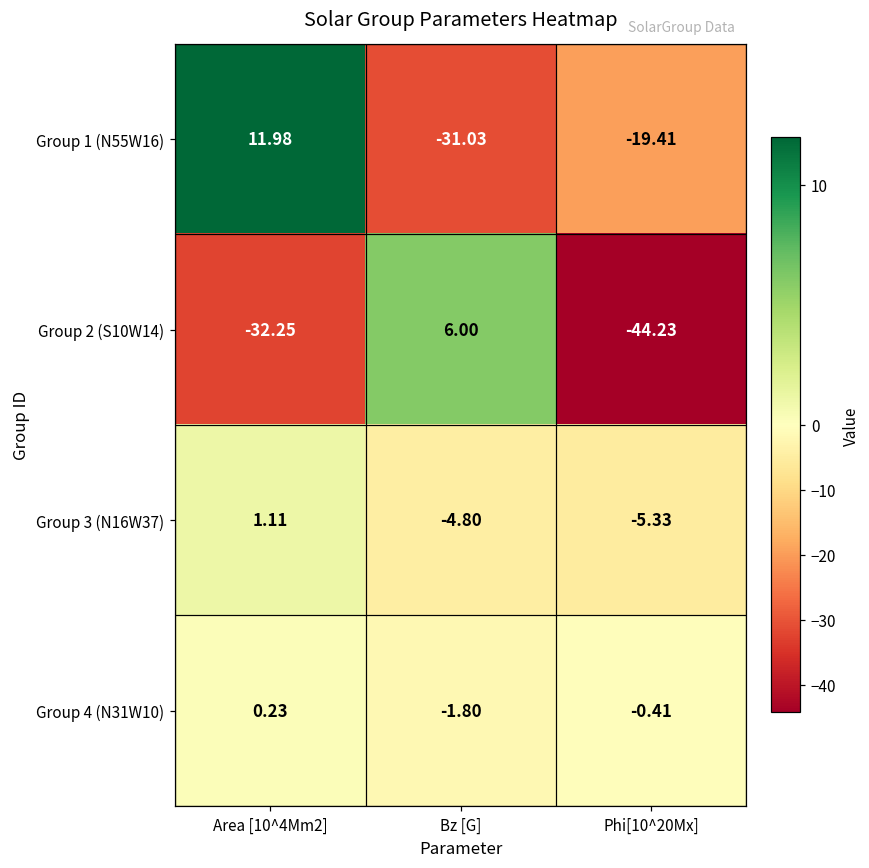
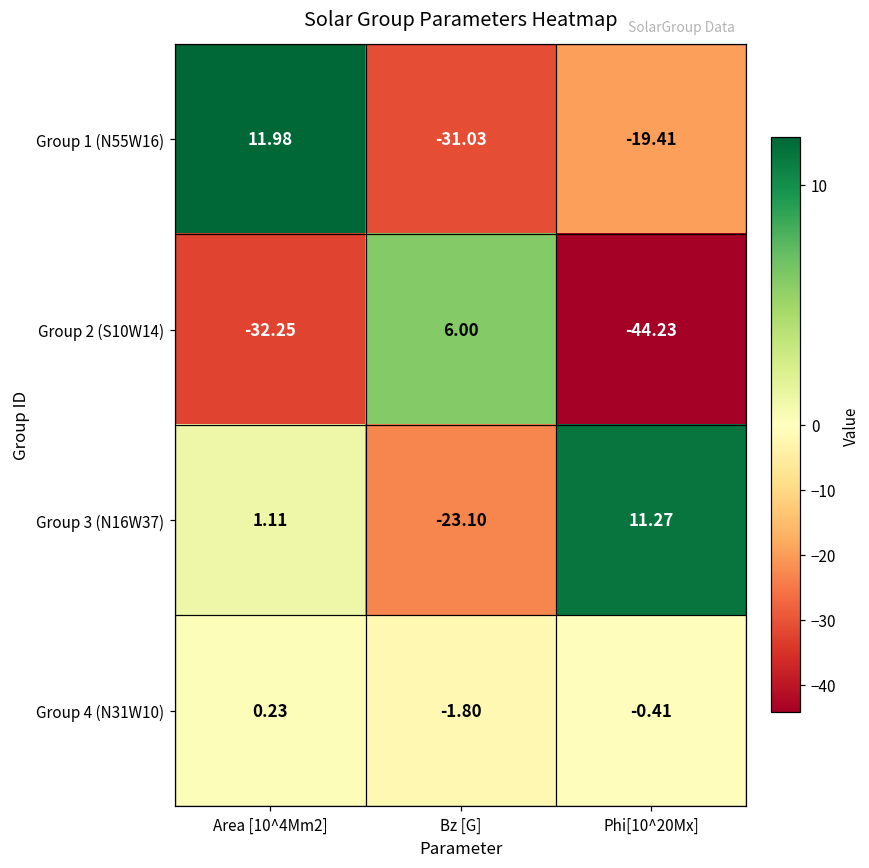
  {
    "Group 1 (N55W16)": {
      "Area [10^4Mm2]": 11.98,
      "Bz [G]": -31.03,
      "Phi[10^20Mx]": -19.41
    },
    "Group 2 (S10W14)": {
      "Area [10^4Mm2]": -32.25,
      "Bz [G]": 6.00,
      "Phi[10^20Mx]": -44.23
    },
    "Group 3 (N16W37)": {
      "Area [10^4Mm2]": 1.11,
-     "Bz [G]": -4.80,
-     "Phi[10^20Mx]": -5.33
+     "Bz [G]": -23.10,
+     "Phi[10^20Mx]": 11.27
    },
    "Group 4 (N31W10)": {
      "Area [10^4Mm2]": 0.23,
      "Bz [G]": -1.80,
      "Phi[10^20Mx]": -0.41
    }
  }
